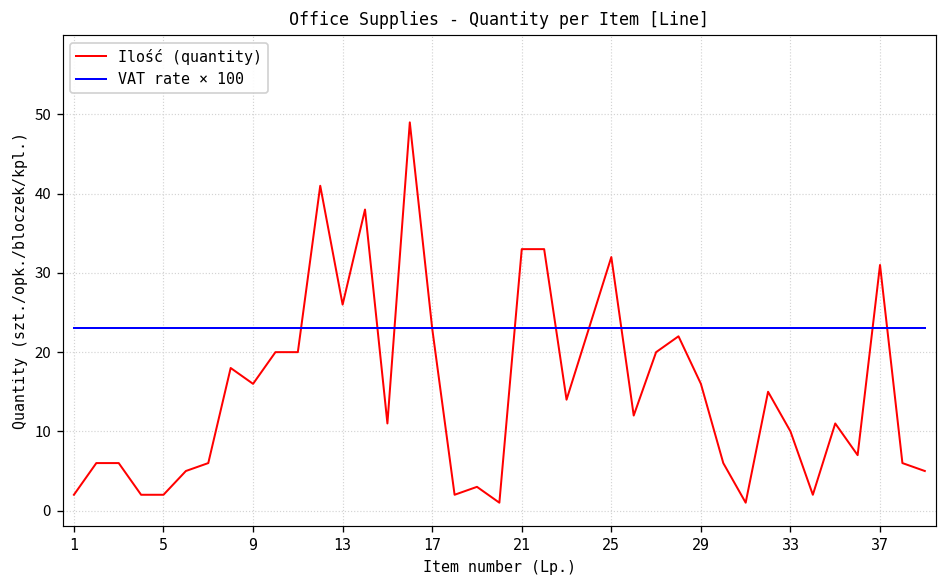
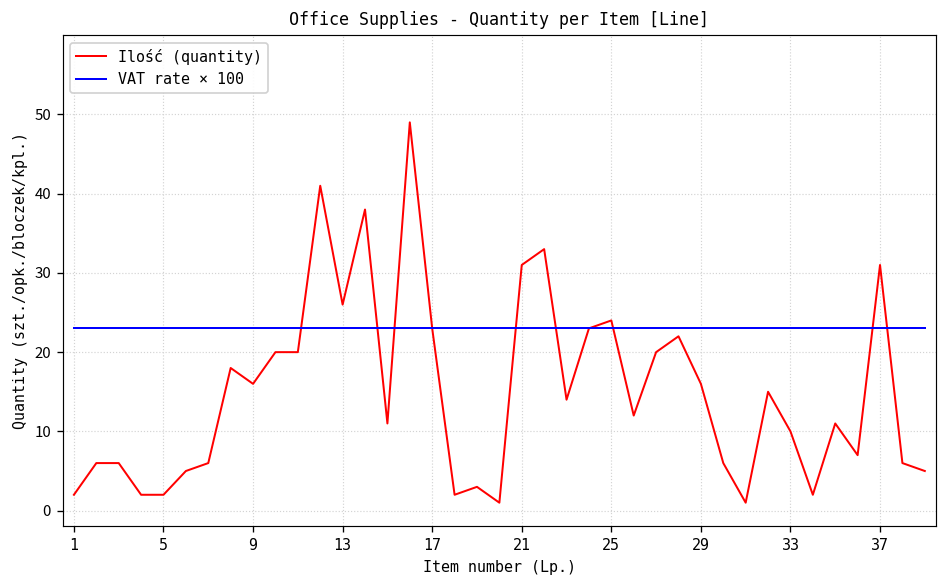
  {
    "Ilość (quantity)": {
      "1": 2,
      "5": 2,
      "9": 16,
      "13": 26,
-     "21": 33,
-     "25": 32,
+     "21": 31,
+     "25": 24,
      "29": 16,
      "33": 10,
      "37": 31
    },
    "VAT rate × 100": {
      "1": 23,
      "5": 23,
      "9": 23,
      "13": 23,
      "21": 23,
      "25": 23,
      "29": 23,
      "33": 23,
      "37": 23
    }
  }
